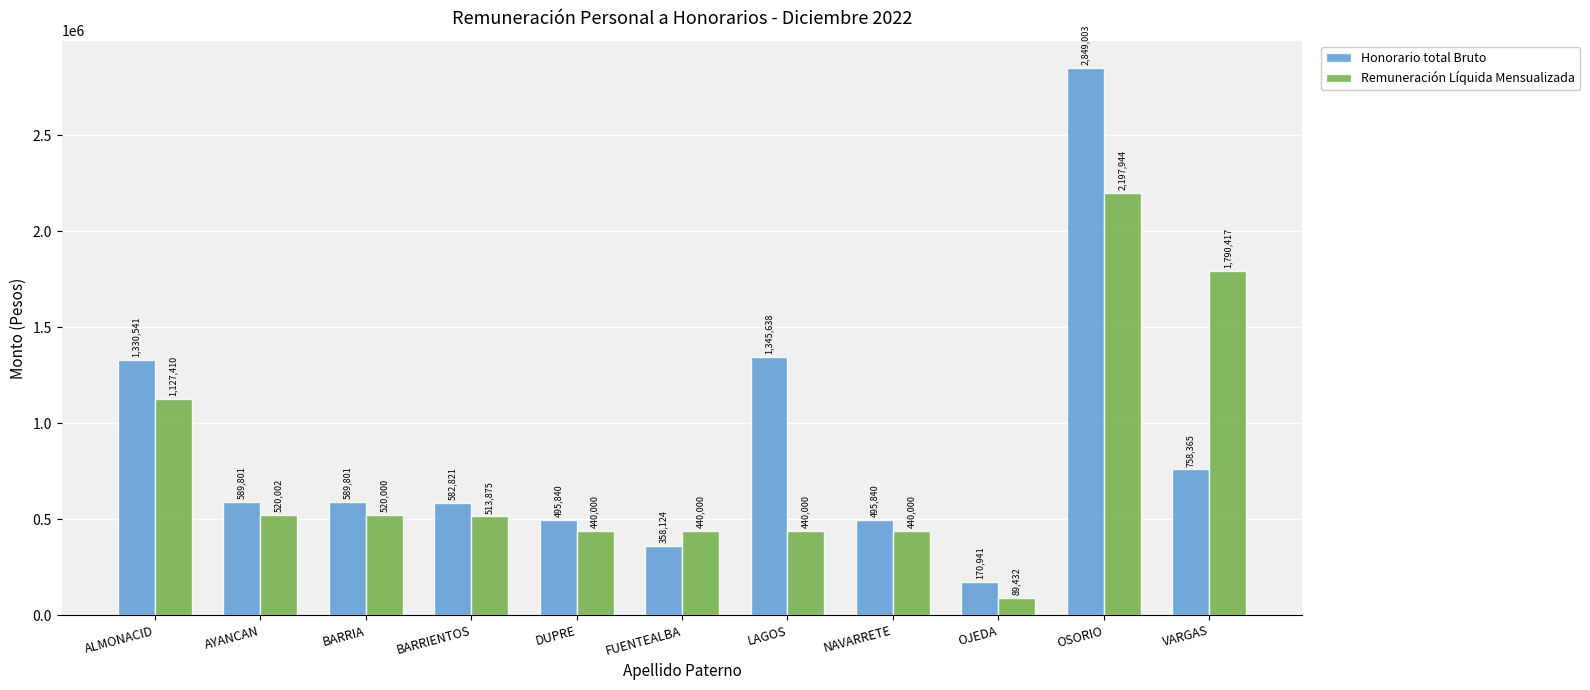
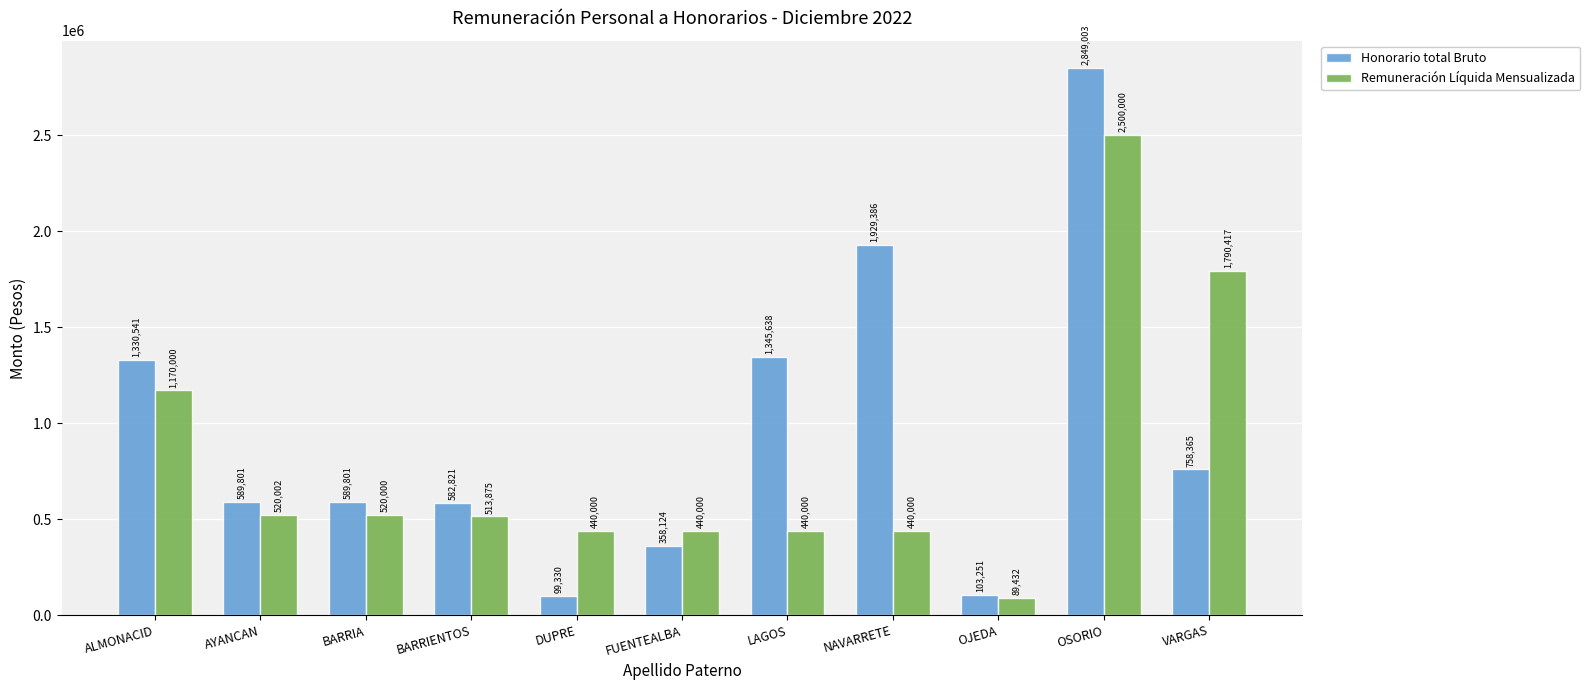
  {
    "Honorario total Bruto": {
      "ALMONACID": "1,330,541",
      "AYANCAN": "589,801",
      "BARRIA": "589,801",
      "BARRIENTOS": "582,821",
-     "DUPRE": "495,840",
+     "DUPRE": "99,330",
      "FUENTEALBA": "358,124",
      "LAGOS": "1,345,638",
-     "NAVARRETE": "495,840",
-     "OJEDA": "170,941",
+     "NAVARRETE": "1,929,386",
+     "OJEDA": "103,251",
      "OSORIO": "2,849,003",
      "VARGAS": "758,365"
    },
    "Remuneración Líquida Mensualizada": {
-     "ALMONACID": "1,127,410",
+     "ALMONACID": "1,170,000",
      "AYANCAN": "520,002",
      "BARRIA": "520,000",
      "BARRIENTOS": "513,875",
      "DUPRE": "440,000",
      "FUENTEALBA": "440,000",
      "LAGOS": "440,000",
      "NAVARRETE": "440,000",
      "OJEDA": "89,432",
-     "OSORIO": "2,197,944",
+     "OSORIO": "2,500,000",
      "VARGAS": "1,790,417"
    }
  }
